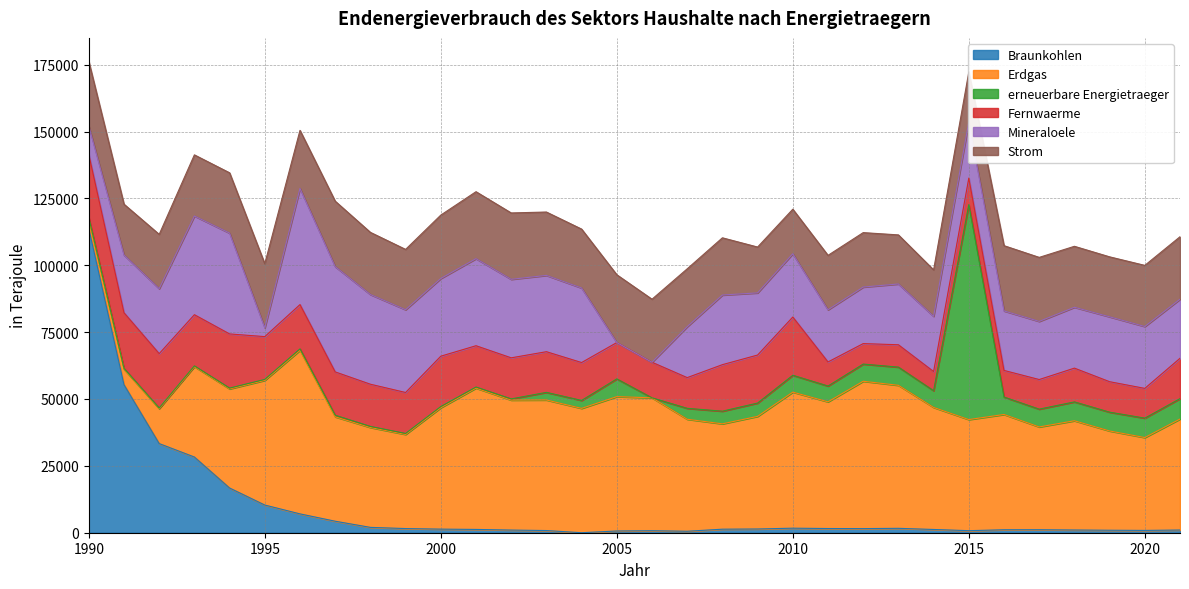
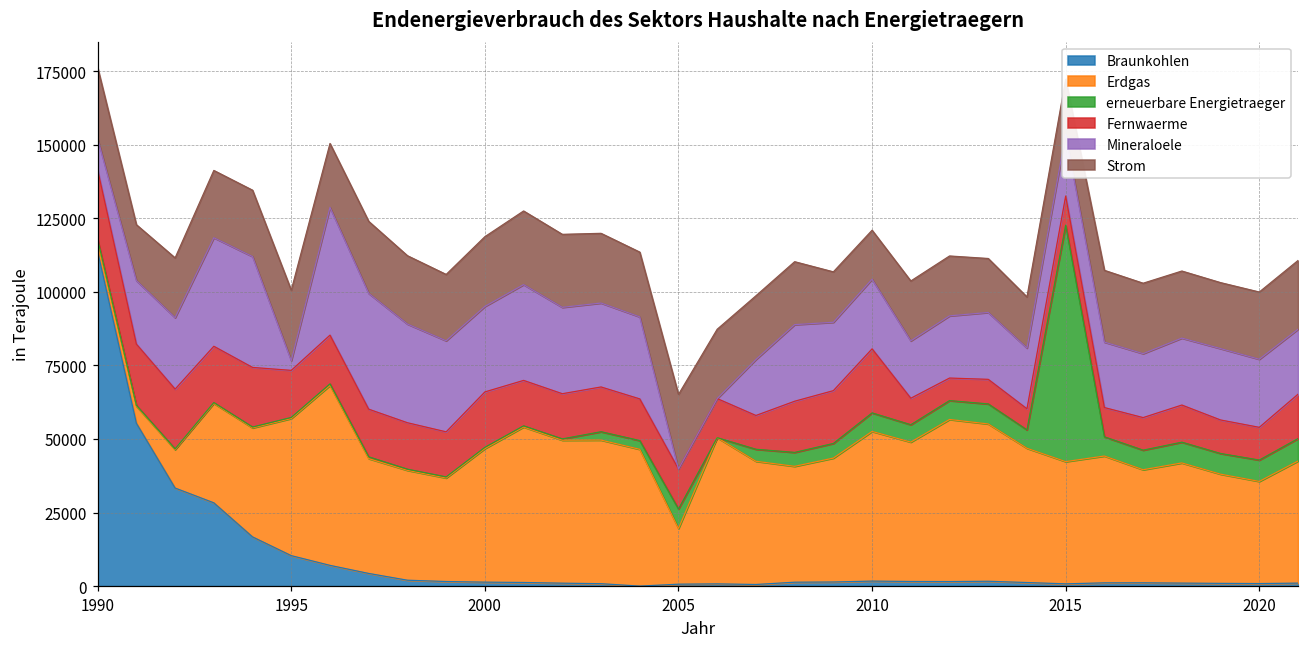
  {
    "Braunkohlen": {
      "1990": 114000,
      "1995": 10000,
      "2000": 1000,
      "2005": 1000,
      "2010": 2000,
      "2015": 1000,
      "2020": 1000
    },
    "Erdgas": {
-     "2005": 50000,
+     "2005": 19000,
      "2010": 51000,
      "2015": 42000,
      "2020": 35000
    },
    "erneuerbare Energietraeger": {
      "2005": 7000,
      "2010": 6000,
      "2015": 80000,
      "2020": 7000
    },
    "Fernwaerme": {
      "1990": 24000,
      "1995": 16000,
      "2000": 19000,
      "2010": 22000,
      "2015": 10000,
      "2020": 11000
    },
    "Mineraloele": {
      "1990": 11000,
      "1995": 3000,
      "2000": 29000,
      "2010": 24000,
      "2020": 23000
    },
    "Strom": {
      "1990": 24000,
      "1995": 24000,
      "2000": 24000,
      "2005": 25000,
      "2010": 17000,
      "2020": 23000
    }
  }
